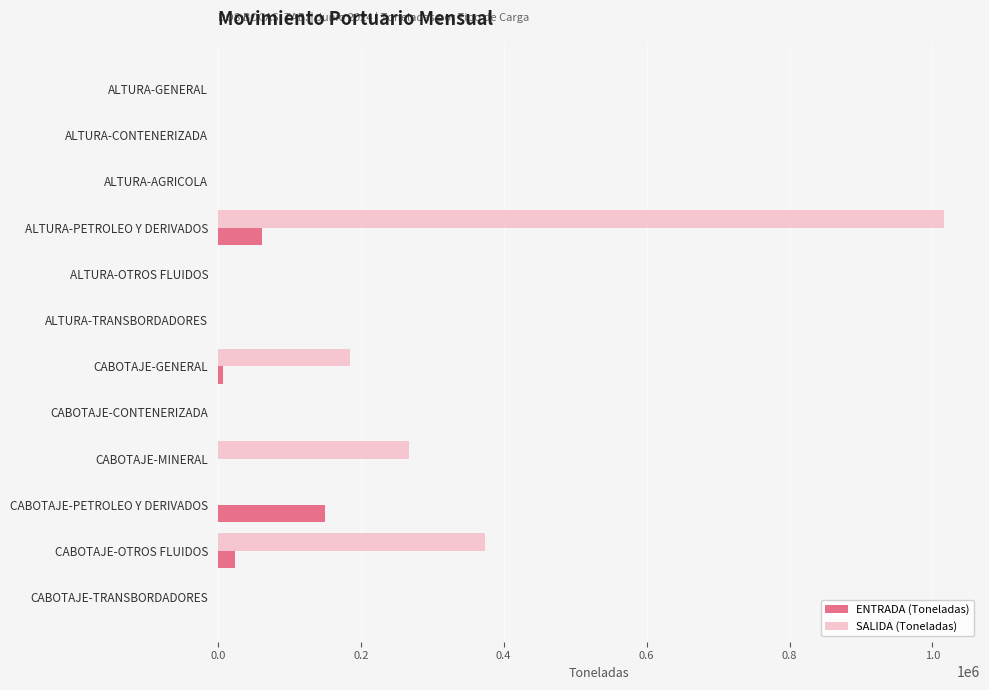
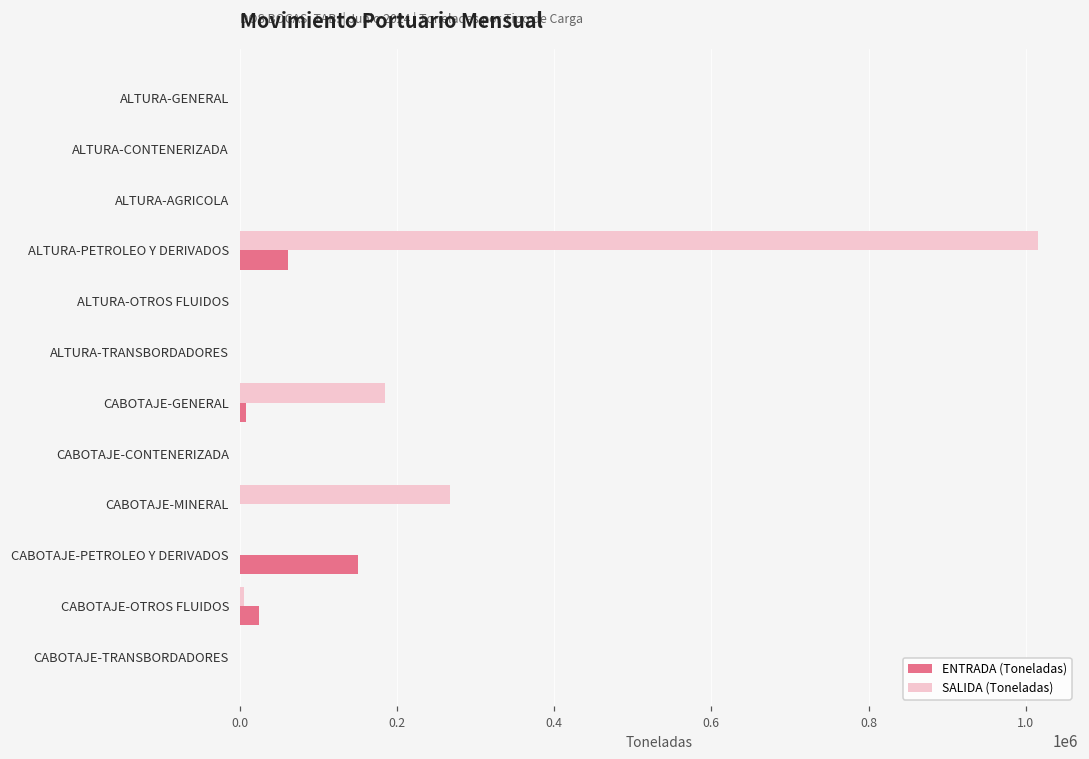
  {
    "ENTRADA (Toneladas)": {
      "ALTURA-GENERAL": 0,
      "ALTURA-CONTENERIZADA": 0,
      "ALTURA-AGRICOLA": 0,
      "ALTURA-PETROLEO Y DERIVADOS": 60000,
      "ALTURA-OTROS FLUIDOS": 0,
      "ALTURA-TRANSBORDADORES": 0,
      "CABOTAJE-GENERAL": 10000,
      "CABOTAJE-CONTENERIZADA": 0,
      "CABOTAJE-MINERAL": 0,
      "CABOTAJE-PETROLEO Y DERIVADOS": 150000,
      "CABOTAJE-OTROS FLUIDOS": 20000,
      "CABOTAJE-TRANSBORDADORES": 0
    },
    "SALIDA (Toneladas)": {
      "ALTURA-CONTENERIZADA": 0,
      "ALTURA-AGRICOLA": 0,
      "ALTURA-PETROLEO Y DERIVADOS": 1020000,
      "ALTURA-OTROS FLUIDOS": 0,
      "ALTURA-TRANSBORDADORES": 0,
      "CABOTAJE-GENERAL": 180000,
      "CABOTAJE-CONTENERIZADA": 0,
      "CABOTAJE-MINERAL": 270000,
      "CABOTAJE-PETROLEO Y DERIVADOS": 0,
-     "CABOTAJE-OTROS FLUIDOS": 370000,
+     "CABOTAJE-OTROS FLUIDOS": 10000,
      "CABOTAJE-TRANSBORDADORES": 0
    }
  }
